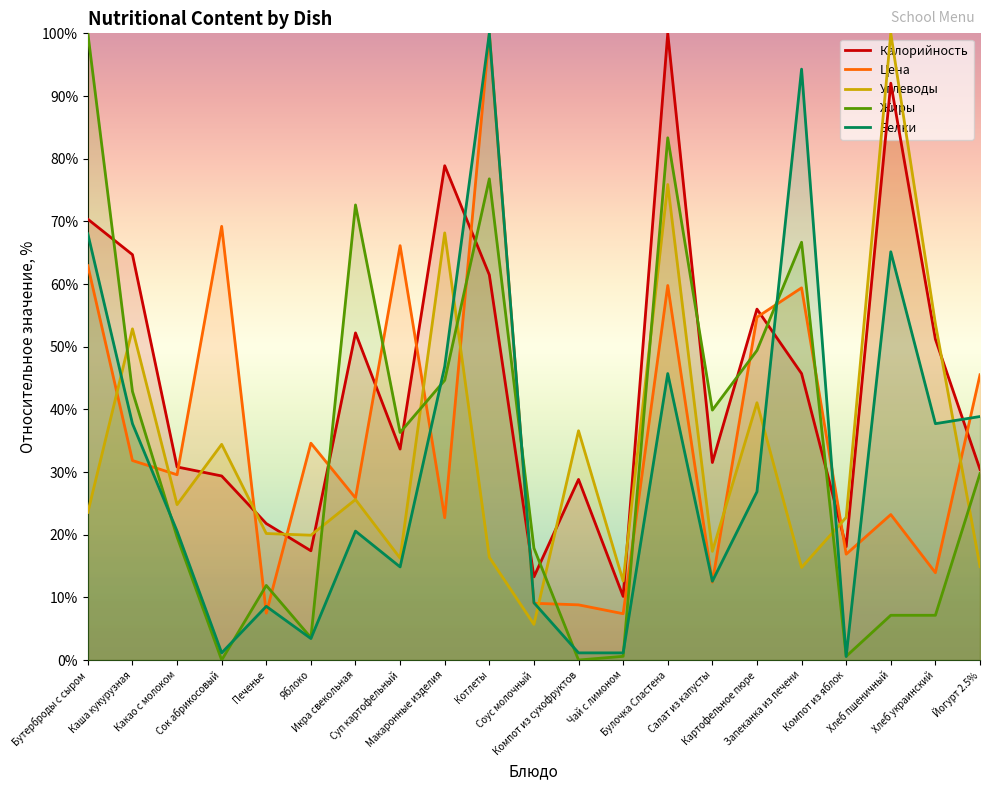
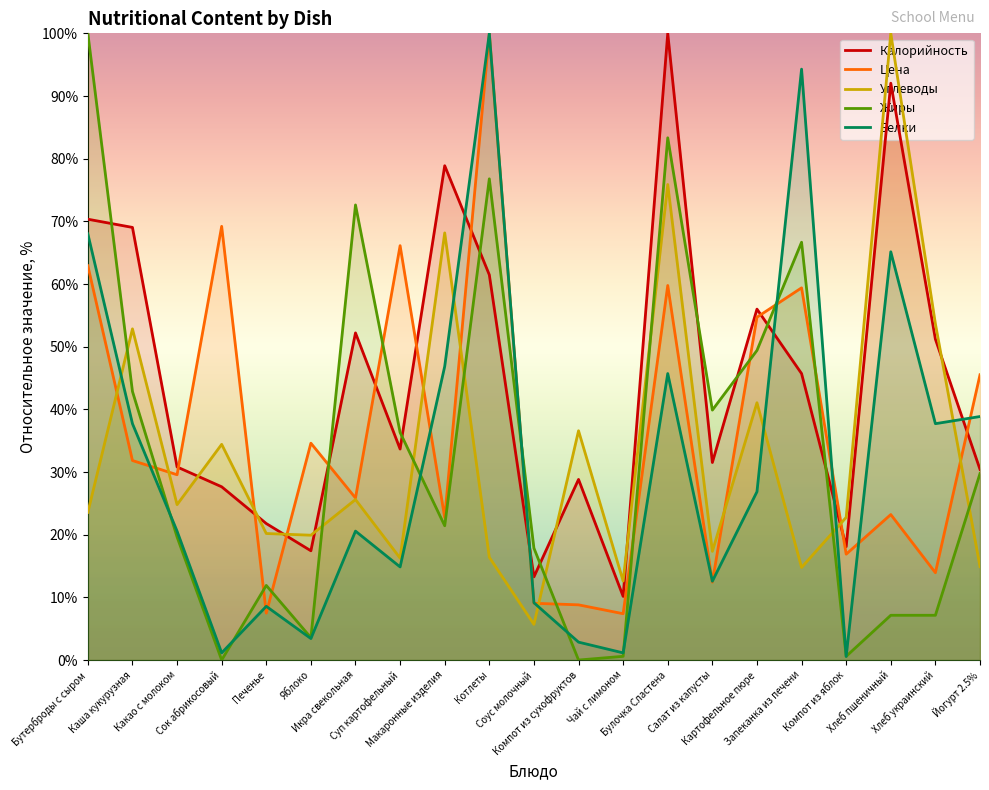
  {
    "Калорийность": {
      "Бутерброды с сыром": "70%",
-     "Каша кукурузная": "65%",
+     "Каша кукурузная": "69%",
      "Какао с молоком": "31%",
-     "Сок абрикосовый": "29%",
+     "Сок абрикосовый": "28%",
      "Печенье": "22%",
      "Яблоко": "17%",
      "Икра свекольная": "52%",
      "Суп картофельный": "34%",
      "Макаронные изделия": "79%",
      "Котлеты": "61%",
      "Соус молочный": "13%",
      "Компот из сухофруктов": "29%",
      "Чай с лимоном": "10%",
      "Булочка Сластена": "100%",
      "Салат из капусты": "32%",
      "Картофельное пюре": "56%",
      "Запеканка из печени": "46%",
      "Компот из яблок": "18%",
      "Хлеб украинский": "51%",
      "Йогурт 2.5%": "30%"
    },
    "Цена": {
      "Бутерброды с сыром": "63%",
      "Каша кукурузная": "32%",
      "Какао с молоком": "30%",
      "Сок абрикосовый": "69%",
      "Печенье": "7%",
      "Яблоко": "35%",
      "Суп картофельный": "66%",
      "Макаронные изделия": "23%",
      "Компот из сухофруктов": "9%",
      "Чай с лимоном": "7%",
      "Булочка Сластена": "60%",
      "Картофельное пюре": "55%",
      "Запеканка из печени": "59%",
      "Компот из яблок": "17%",
      "Хлеб пшеничный": "23%",
      "Хлеб украинский": "14%",
      "Йогурт 2.5%": "46%"
    },
    "Углеводы": {
      "Бутерброды с сыром": "24%",
      "Каша кукурузная": "53%",
      "Какао с молоком": "25%",
      "Сок абрикосовый": "34%",
      "Печенье": "20%",
      "Яблоко": "20%",
      "Суп картофельный": "16%",
      "Макаронные изделия": "68%",
      "Котлеты": "16%",
      "Соус молочный": "6%",
      "Компот из сухофруктов": "37%",
      "Чай с лимоном": "13%",
      "Булочка Сластена": "76%",
      "Салат из капусты": "17%",
      "Картофельное пюре": "41%",
      "Запеканка из печени": "15%",
      "Компот из яблок": "23%",
      "Хлеб пшеничный": "100%",
      "Хлеб украинский": "54%",
      "Йогурт 2.5%": "15%"
    },
    "Жиры": {
      "Бутерброды с сыром": "100%",
      "Каша кукурузная": "43%",
      "Какао с молоком": "20%",
      "Сок абрикосовый": "0%",
      "Печенье": "12%",
      "Икра свекольная": "73%",
      "Суп картофельный": "36%",
-     "Макаронные изделия": "45%",
+     "Макаронные изделия": "21%",
      "Котлеты": "77%",
      "Соус молочный": "18%",
      "Компот из сухофруктов": "0%",
      "Чай с лимоном": "1%",
      "Булочка Сластена": "83%",
      "Салат из капусты": "40%",
      "Картофельное пюре": "49%",
      "Запеканка из печени": "67%",
      "Хлеб пшеничный": "7%",
      "Хлеб украинский": "7%",
      "Йогурт 2.5%": "30%"
    },
    "Белки": {
      "Бутерброды с сыром": "68%",
      "Каша кукурузная": "38%",
      "Какао с молоком": "21%",
      "Сок абрикосовый": "1%",
      "Печенье": "9%",
      "Икра свекольная": "21%",
      "Суп картофельный": "15%",
      "Макаронные изделия": "47%",
-     "Компот из сухофруктов": "1%",
+     "Компот из сухофруктов": "3%",
      "Чай с лимоном": "1%",
      "Булочка Сластена": "46%",
      "Картофельное пюре": "27%",
      "Запеканка из печени": "94%",
      "Хлеб пшеничный": "65%",
      "Хлеб украинский": "38%",
      "Йогурт 2.5%": "39%"
    }
  }
